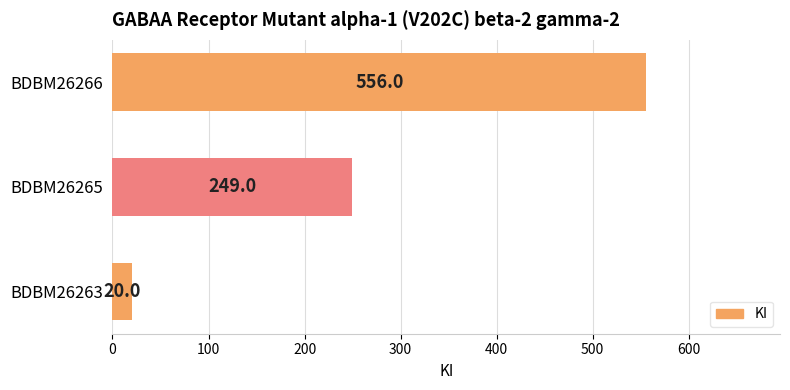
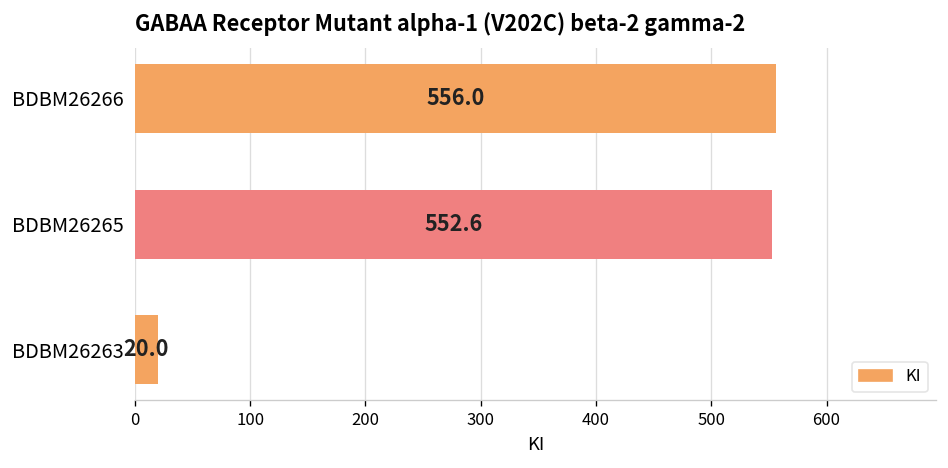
  {
    "BDBM26266": 556.0,
-   "BDBM26265": 249.0,
+   "BDBM26265": 552.6,
    "BDBM26263": 20.0
  }
